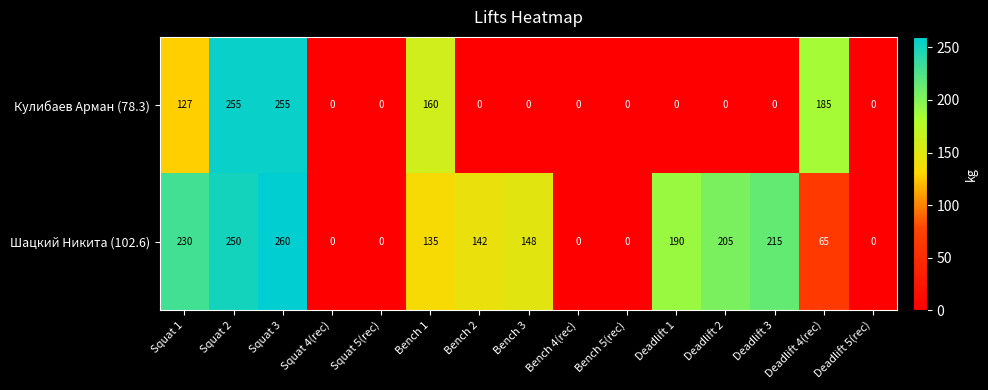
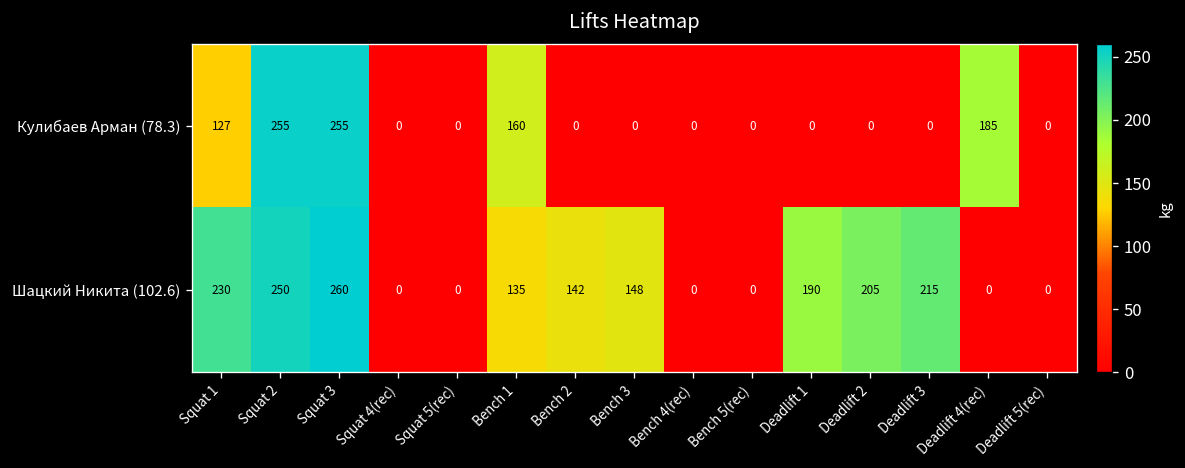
  {
    "Кулибаев Арман (78.3)": {
      "Squat 1": 127,
      "Squat 2": 255,
      "Squat 3": 255,
      "Squat 4(rec)": 0,
      "Squat 5(rec)": 0,
      "Bench 1": 160,
      "Bench 2": 0,
      "Bench 3": 0,
      "Bench 4(rec)": 0,
      "Bench 5(rec)": 0,
      "Deadlift 1": 0,
      "Deadlift 2": 0,
      "Deadlift 3": 0,
      "Deadlift 4(rec)": 185,
      "Deadlift 5(rec)": 0
    },
    "Шацкий Никита (102.6)": {
      "Squat 1": 230,
      "Squat 2": 250,
      "Squat 3": 260,
      "Squat 4(rec)": 0,
      "Squat 5(rec)": 0,
      "Bench 1": 135,
      "Bench 2": 142,
      "Bench 3": 148,
      "Bench 4(rec)": 0,
      "Bench 5(rec)": 0,
      "Deadlift 1": 190,
      "Deadlift 2": 205,
      "Deadlift 3": 215,
-     "Deadlift 4(rec)": 65,
+     "Deadlift 4(rec)": 0,
      "Deadlift 5(rec)": 0
    }
  }
